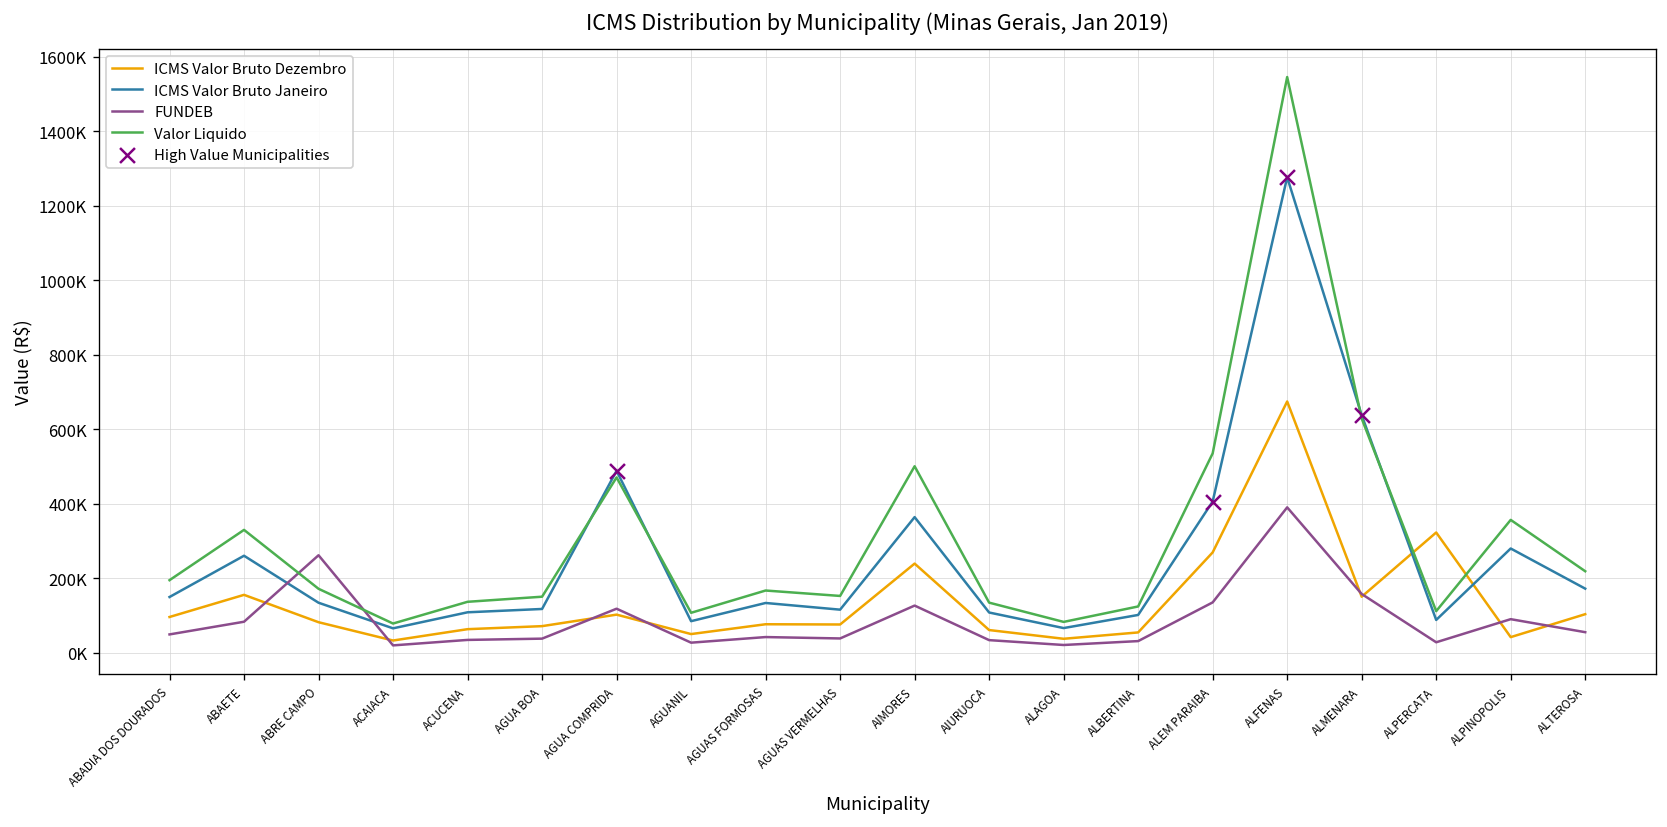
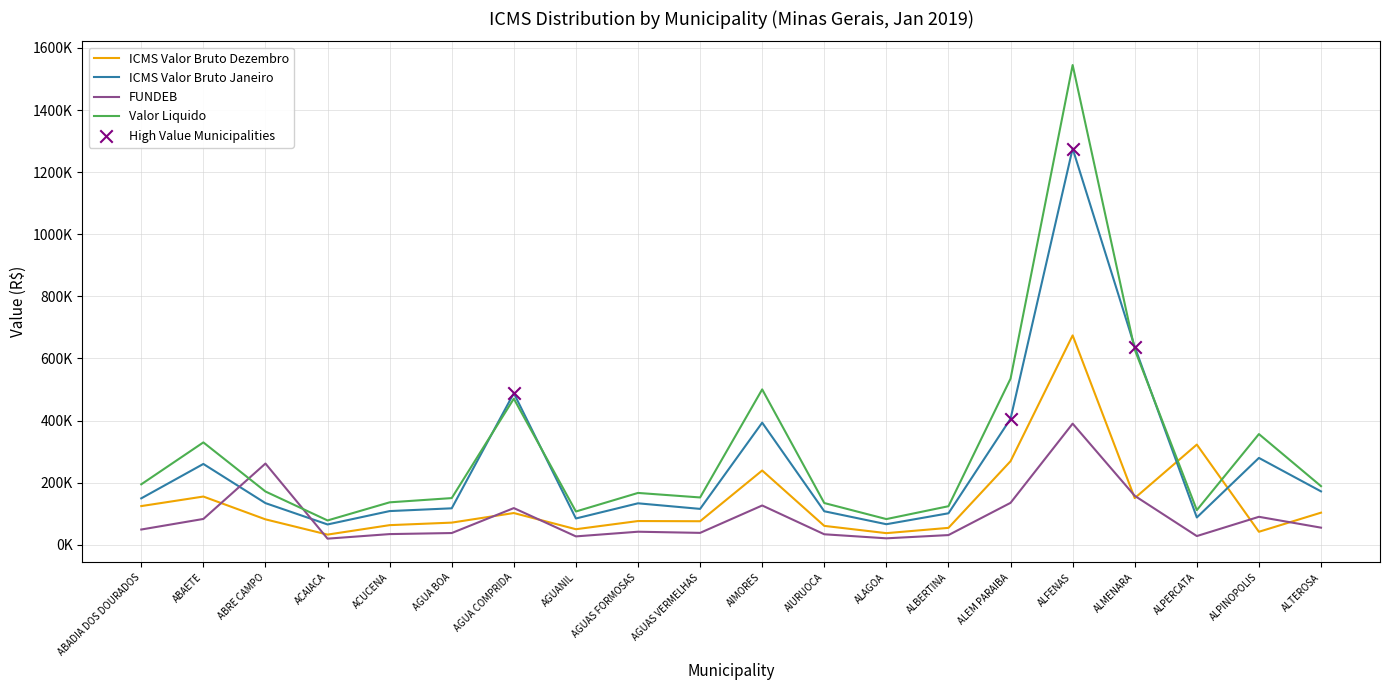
  {
    "ICMS Valor Bruto Dezembro": {
-     "ABADIA DOS DOURADOS": 100000,
+     "ABADIA DOS DOURADOS": 120000,
      "ABAETE": 160000,
      "ABRE CAMPO": 80000,
      "ACAIACA": 30000,
      "ACUCENA": 60000,
      "AGUA BOA": 70000,
      "AGUA COMPRIDA": 100000,
      "AGUANIL": 50000,
      "AGUAS FORMOSAS": 80000,
      "AGUAS VERMELHAS": 80000,
      "AIMORES": 240000,
      "AIURUOCA": 60000,
      "ALAGOA": 40000,
      "ALBERTINA": 50000,
      "ALEM PARAIBA": 270000,
      "ALFENAS": 670000,
      "ALPERCATA": 320000,
      "ALPINOPOLIS": 40000,
      "ALTEROSA": 100000
    },
    "ICMS Valor Bruto Janeiro": {
      "ABADIA DOS DOURADOS": 150000,
      "ABAETE": 260000,
      "ABRE CAMPO": 130000,
      "ACAIACA": 70000,
      "ACUCENA": 110000,
      "AGUA BOA": 120000,
      "AGUANIL": 80000,
      "AGUAS FORMOSAS": 130000,
      "AGUAS VERMELHAS": 120000,
-     "AIMORES": 360000,
+     "AIMORES": 390000,
      "AIURUOCA": 110000,
      "ALAGOA": 70000,
      "ALBERTINA": 100000,
      "ALPERCATA": 90000,
      "ALPINOPOLIS": 280000,
      "ALTEROSA": 170000
    },
    "FUNDEB": {
      "ABADIA DOS DOURADOS": 50000,
      "ABAETE": 80000,
      "ABRE CAMPO": 260000,
      "ACAIACA": 20000,
      "ACUCENA": 30000,
      "AGUA BOA": 40000,
      "AGUA COMPRIDA": 120000,
      "AGUANIL": 30000,
      "AGUAS FORMOSAS": 40000,
      "AGUAS VERMELHAS": 40000,
      "AIMORES": 130000,
      "AIURUOCA": 30000,
      "ALAGOA": 20000,
      "ALBERTINA": 30000,
      "ALEM PARAIBA": 130000,
      "ALFENAS": 390000,
      "ALPERCATA": 30000,
      "ALPINOPOLIS": 90000,
      "ALTEROSA": 60000
    },
    "Valor Liquido": {
      "ABADIA DOS DOURADOS": 190000,
      "ABAETE": 330000,
      "ABRE CAMPO": 170000,
      "ACAIACA": 80000,
      "ACUCENA": 140000,
      "AGUA BOA": 150000,
      "AGUA COMPRIDA": 470000,
      "AGUANIL": 110000,
      "AGUAS FORMOSAS": 170000,
      "AGUAS VERMELHAS": 150000,
      "AIMORES": 500000,
      "AIURUOCA": 130000,
      "ALAGOA": 80000,
      "ALBERTINA": 120000,
      "ALEM PARAIBA": 530000,
      "ALFENAS": 1550000,
      "ALMENARA": 630000,
      "ALPERCATA": 110000,
      "ALPINOPOLIS": 360000,
-     "ALTEROSA": 220000
+     "ALTEROSA": 190000
    }
  }
